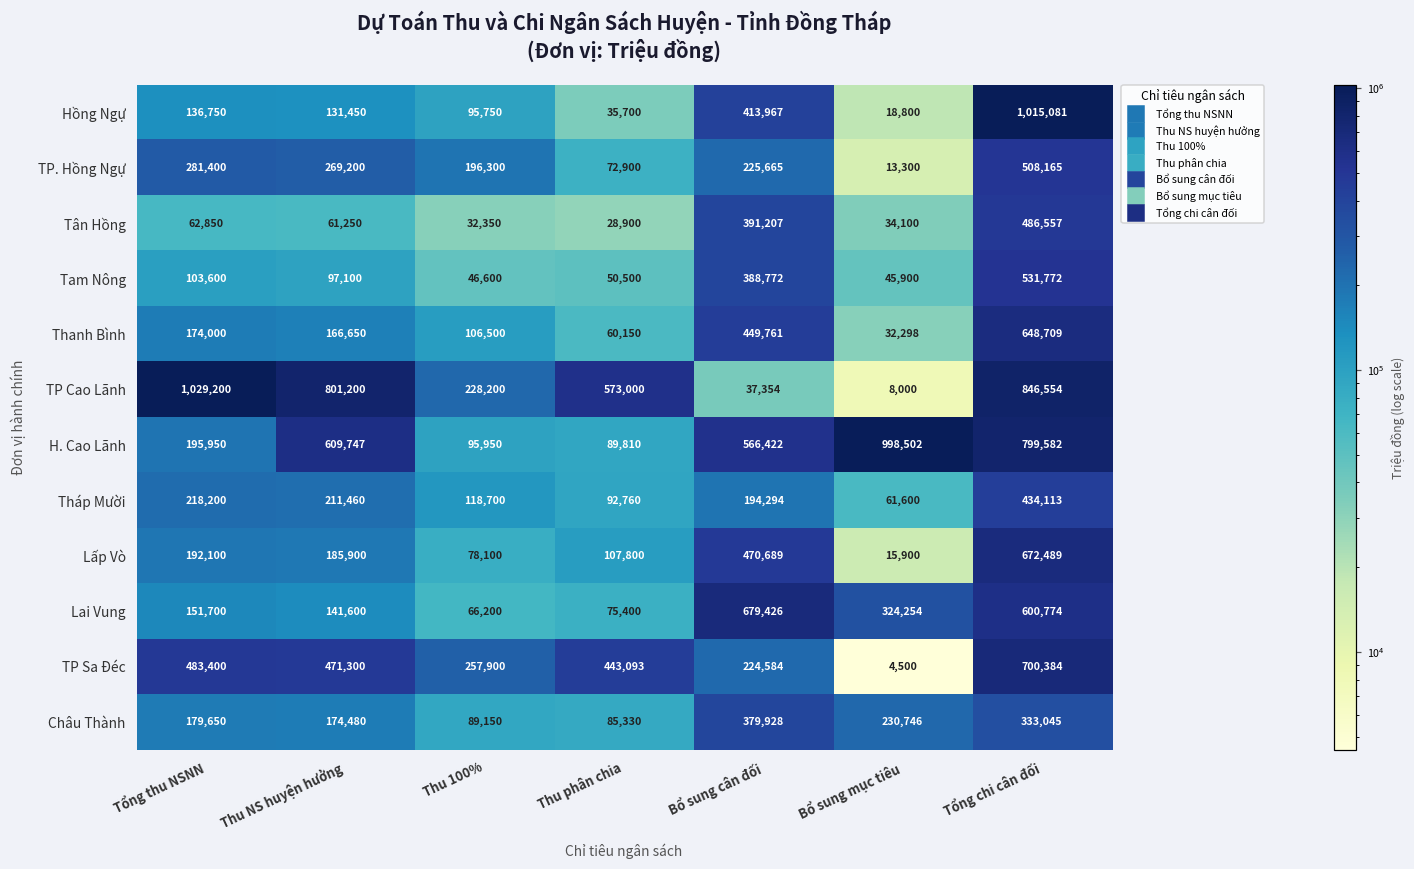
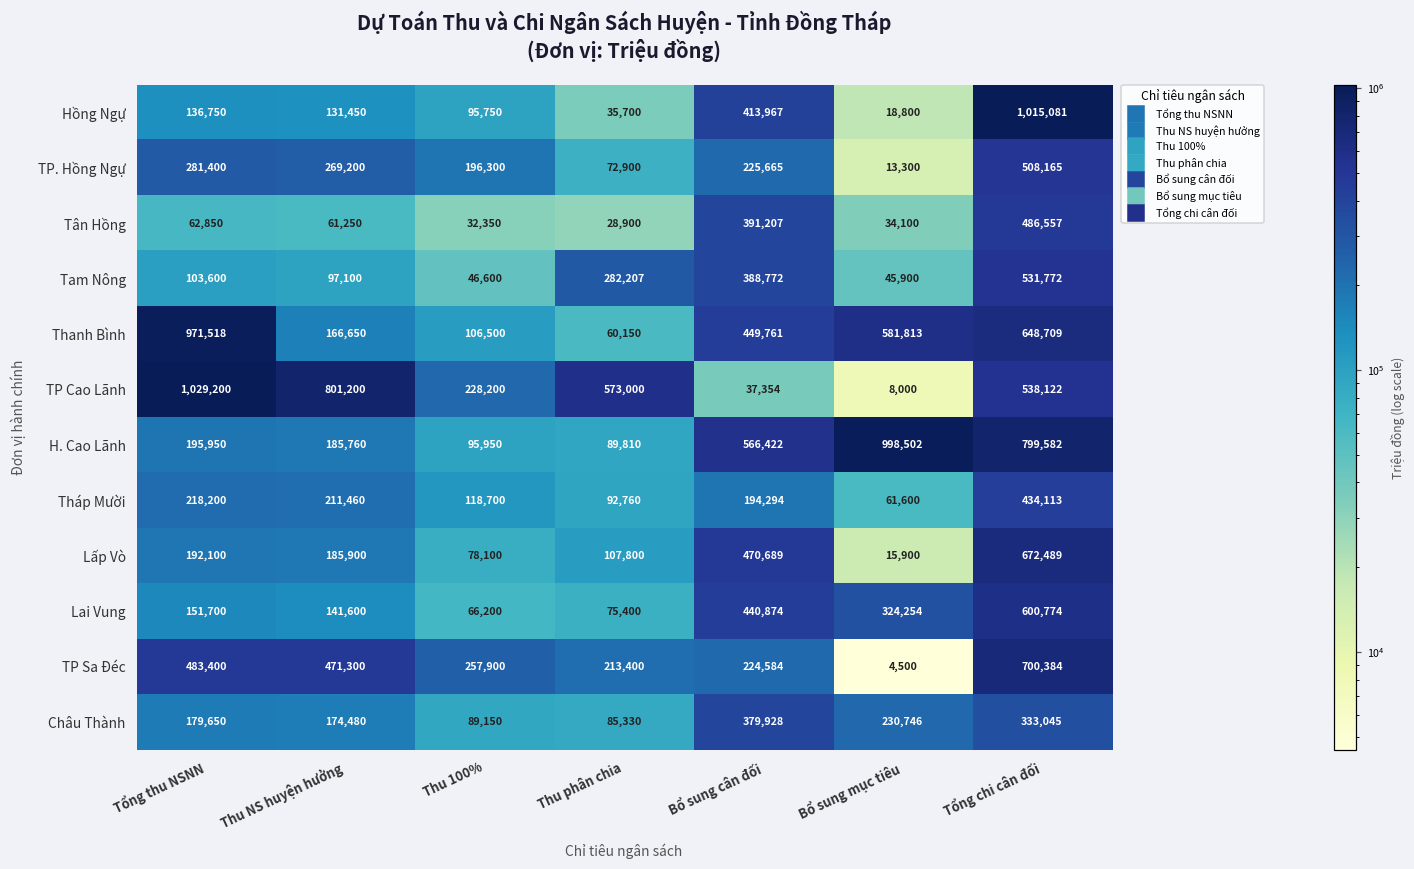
  {
    "Hồng Ngự": {
      "Tổng thu NSNN": "136,750",
      "Thu NS huyện hưởng": "131,450",
      "Thu 100%": "95,750",
      "Thu phân chia": "35,700",
      "Bổ sung cân đối": "413,967",
      "Bổ sung mục tiêu": "18,800",
      "Tổng chi cân đối": "1,015,081"
    },
    "TP. Hồng Ngự": {
      "Tổng thu NSNN": "281,400",
      "Thu NS huyện hưởng": "269,200",
      "Thu 100%": "196,300",
      "Thu phân chia": "72,900",
      "Bổ sung cân đối": "225,665",
      "Bổ sung mục tiêu": "13,300",
      "Tổng chi cân đối": "508,165"
    },
    "Tân Hồng": {
      "Tổng thu NSNN": "62,850",
      "Thu NS huyện hưởng": "61,250",
      "Thu 100%": "32,350",
      "Thu phân chia": "28,900",
      "Bổ sung cân đối": "391,207",
      "Bổ sung mục tiêu": "34,100",
      "Tổng chi cân đối": "486,557"
    },
    "Tam Nông": {
      "Tổng thu NSNN": "103,600",
      "Thu NS huyện hưởng": "97,100",
      "Thu 100%": "46,600",
-     "Thu phân chia": "50,500",
+     "Thu phân chia": "282,207",
      "Bổ sung cân đối": "388,772",
      "Bổ sung mục tiêu": "45,900",
      "Tổng chi cân đối": "531,772"
    },
    "Thanh Bình": {
-     "Tổng thu NSNN": "174,000",
+     "Tổng thu NSNN": "971,518",
      "Thu NS huyện hưởng": "166,650",
      "Thu 100%": "106,500",
      "Thu phân chia": "60,150",
      "Bổ sung cân đối": "449,761",
-     "Bổ sung mục tiêu": "32,298",
+     "Bổ sung mục tiêu": "581,813",
      "Tổng chi cân đối": "648,709"
    },
    "TP Cao Lãnh": {
      "Tổng thu NSNN": "1,029,200",
      "Thu NS huyện hưởng": "801,200",
      "Thu 100%": "228,200",
      "Thu phân chia": "573,000",
      "Bổ sung cân đối": "37,354",
      "Bổ sung mục tiêu": "8,000",
-     "Tổng chi cân đối": "846,554"
+     "Tổng chi cân đối": "538,122"
    },
    "H. Cao Lãnh": {
      "Tổng thu NSNN": "195,950",
-     "Thu NS huyện hưởng": "609,747",
+     "Thu NS huyện hưởng": "185,760",
      "Thu 100%": "95,950",
      "Thu phân chia": "89,810",
      "Bổ sung cân đối": "566,422",
      "Bổ sung mục tiêu": "998,502",
      "Tổng chi cân đối": "799,582"
    },
    "Tháp Mười": {
      "Tổng thu NSNN": "218,200",
      "Thu NS huyện hưởng": "211,460",
      "Thu 100%": "118,700",
      "Thu phân chia": "92,760",
      "Bổ sung cân đối": "194,294",
      "Bổ sung mục tiêu": "61,600",
      "Tổng chi cân đối": "434,113"
    },
    "Lấp Vò": {
      "Tổng thu NSNN": "192,100",
      "Thu NS huyện hưởng": "185,900",
      "Thu 100%": "78,100",
      "Thu phân chia": "107,800",
      "Bổ sung cân đối": "470,689",
      "Bổ sung mục tiêu": "15,900",
      "Tổng chi cân đối": "672,489"
    },
    "Lai Vung": {
      "Tổng thu NSNN": "151,700",
      "Thu NS huyện hưởng": "141,600",
      "Thu 100%": "66,200",
      "Thu phân chia": "75,400",
-     "Bổ sung cân đối": "679,426",
+     "Bổ sung cân đối": "440,874",
      "Bổ sung mục tiêu": "324,254",
      "Tổng chi cân đối": "600,774"
    },
    "TP Sa Đéc": {
      "Tổng thu NSNN": "483,400",
      "Thu NS huyện hưởng": "471,300",
      "Thu 100%": "257,900",
-     "Thu phân chia": "443,093",
+     "Thu phân chia": "213,400",
      "Bổ sung cân đối": "224,584",
      "Bổ sung mục tiêu": "4,500",
      "Tổng chi cân đối": "700,384"
    },
    "Châu Thành": {
      "Tổng thu NSNN": "179,650",
      "Thu NS huyện hưởng": "174,480",
      "Thu 100%": "89,150",
      "Thu phân chia": "85,330",
      "Bổ sung cân đối": "379,928",
      "Bổ sung mục tiêu": "230,746",
      "Tổng chi cân đối": "333,045"
    }
  }
